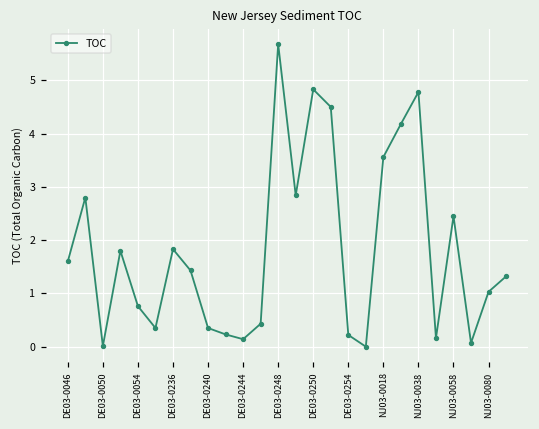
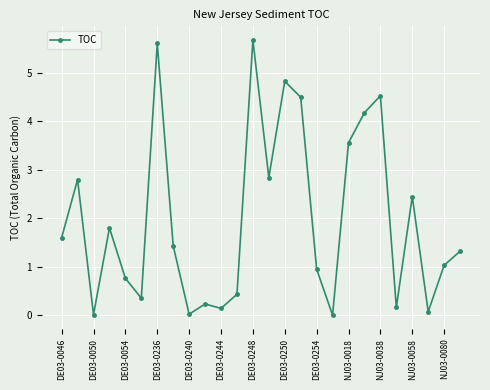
  {
    "DE03-0046": 1.6,
    "DE03-0050": 0.0,
    "DE03-0054": 0.8,
-   "DE03-0236": 1.8,
-   "DE03-0240": 0.4,
+   "DE03-0236": 5.6,
+   "DE03-0240": 0.0,
    "DE03-0244": 0.1,
    "DE03-0248": 5.7,
    "DE03-0250": 4.8,
-   "DE03-0254": 0.2,
+   "DE03-0254": 1.0,
    "NJ03-0018": 3.6,
-   "NJ03-0038": 4.8,
+   "NJ03-0038": 4.5,
    "NJ03-0058": 2.5,
    "NJ03-0080": 1.0
  }
